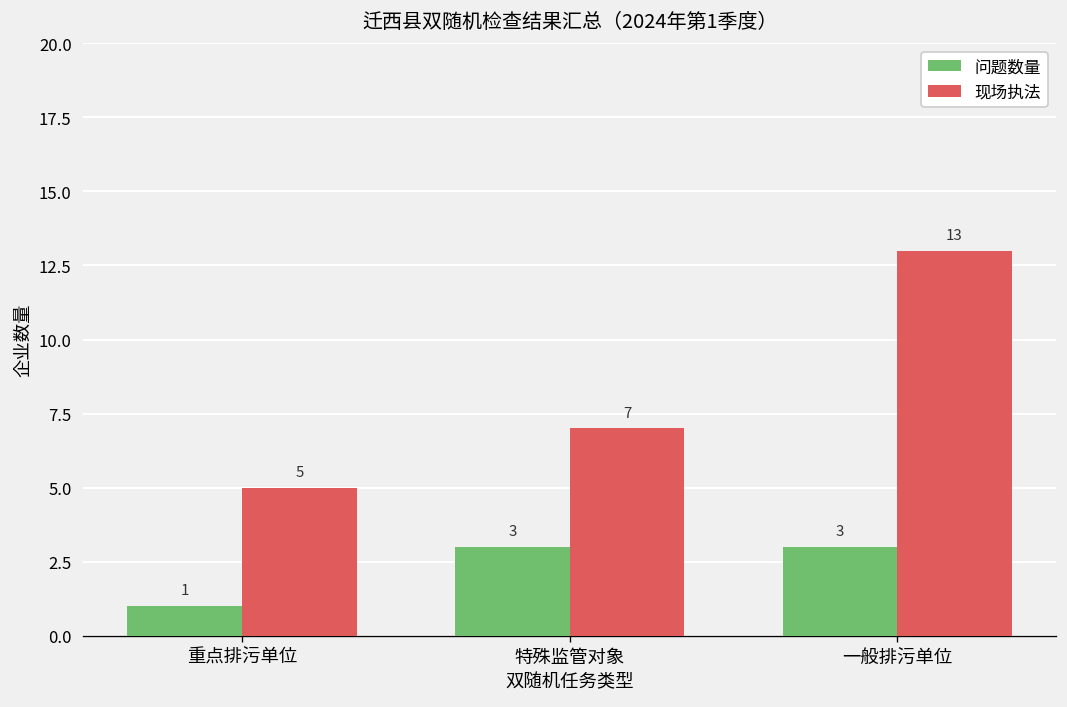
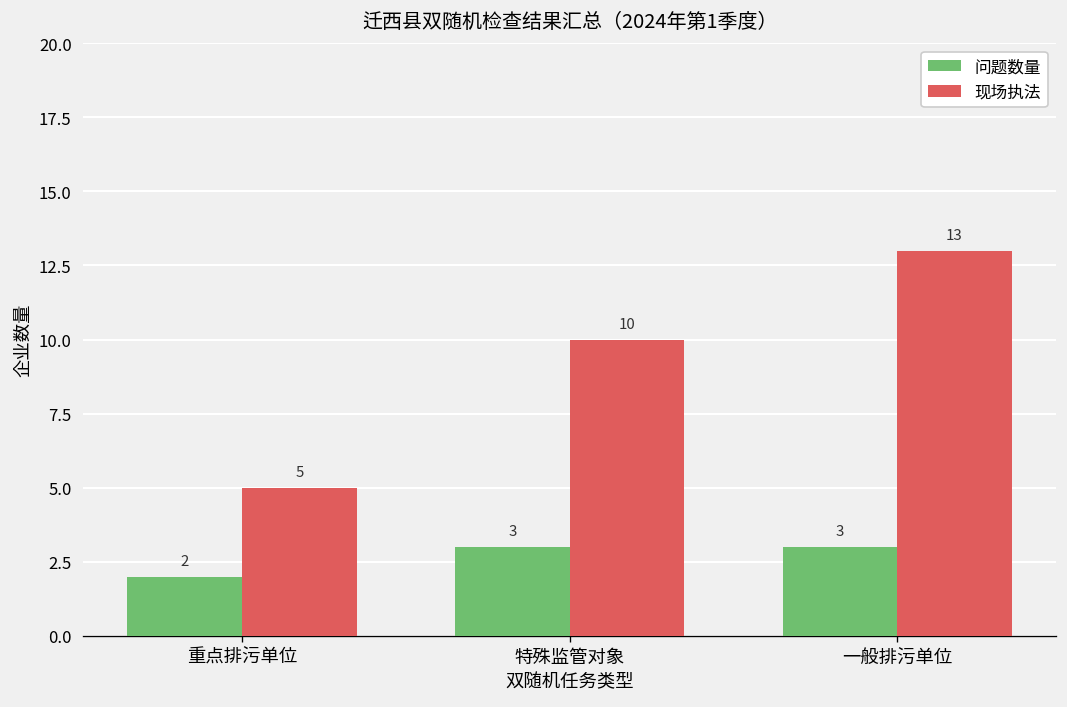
  {
    "问题数量": {
-     "重点排污单位": 1,
+     "重点排污单位": 2,
      "特殊监管对象": 3,
      "一般排污单位": 3
    },
    "现场执法": {
      "重点排污单位": 5,
-     "特殊监管对象": 7,
+     "特殊监管对象": 10,
      "一般排污单位": 13
    }
  }
